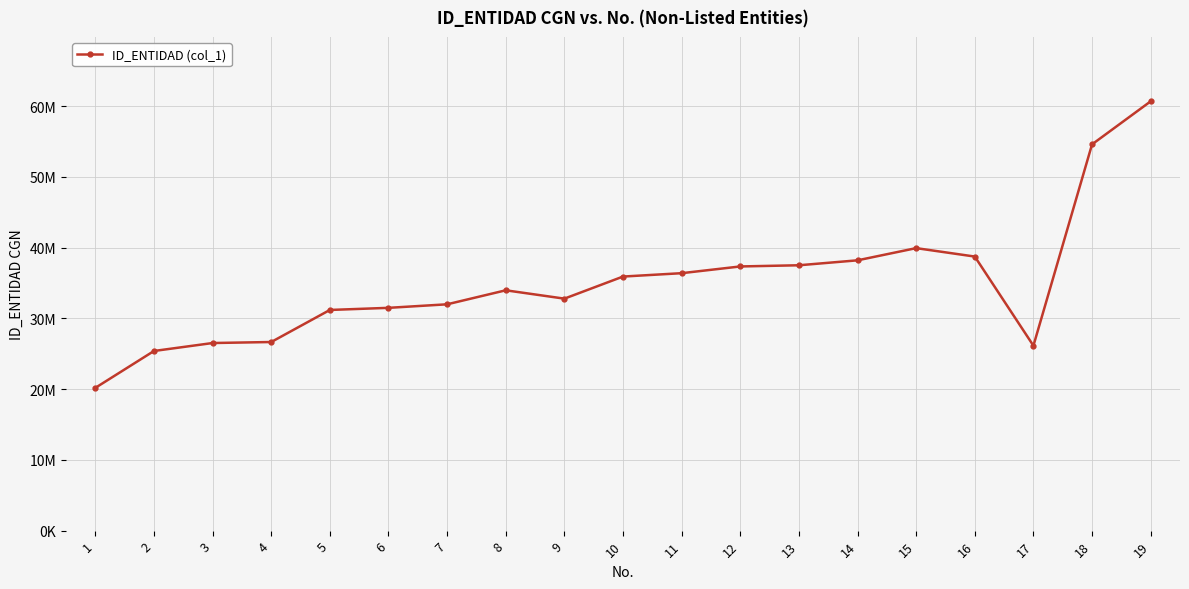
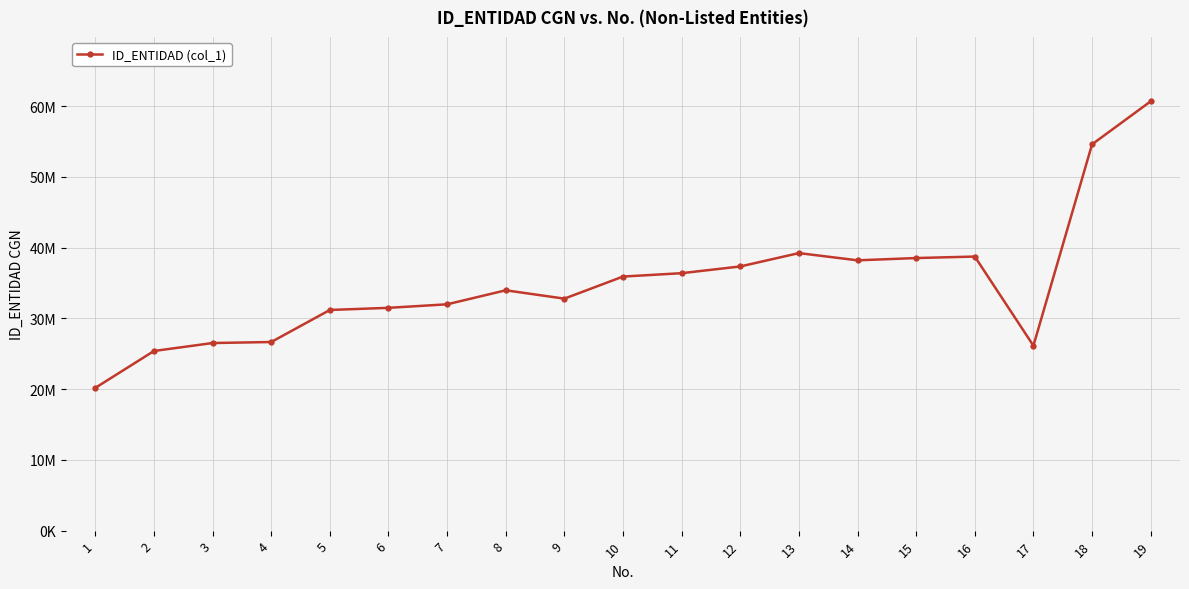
  {
    "1": 20000000,
    "2": 25000000,
    "3": 27000000,
    "4": 27000000,
    "5": 31000000,
    "6": 32000000,
    "7": 32000000,
    "8": 34000000,
    "9": 33000000,
    "10": 36000000,
    "11": 36000000,
    "12": 37000000,
-   "13": 38000000,
+   "13": 39000000,
    "14": 38000000,
-   "15": 40000000,
+   "15": 39000000,
    "16": 39000000,
    "17": 26000000,
    "18": 55000000,
    "19": 61000000
  }
